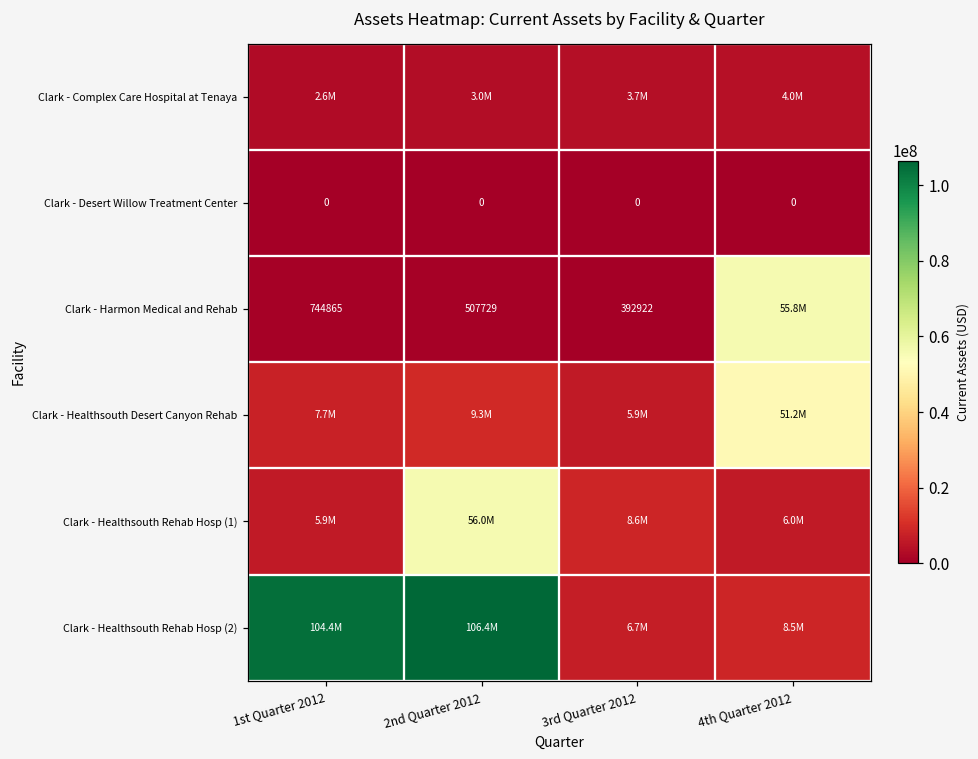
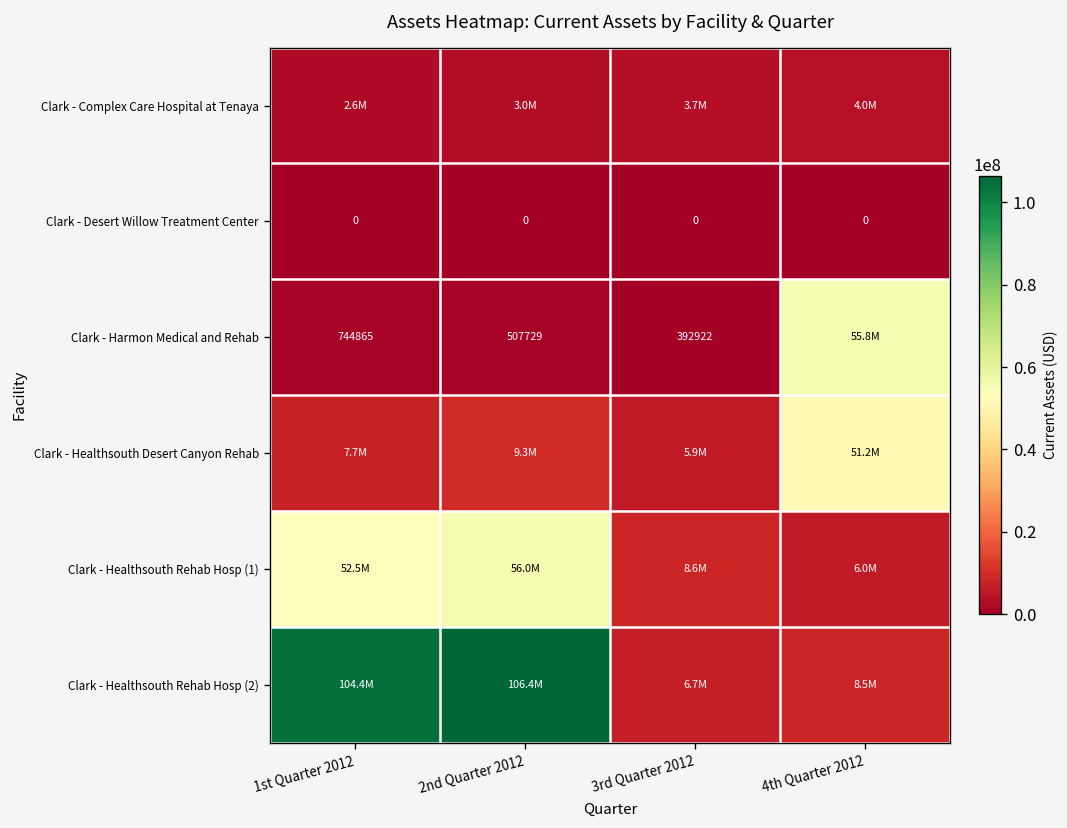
  {
    "Clark - Complex Care Hospital at Tenaya": {
      "1st Quarter 2012": "2.6M",
      "2nd Quarter 2012": "3.0M",
      "3rd Quarter 2012": "3.7M",
      "4th Quarter 2012": "4.0M"
    },
    "Clark - Desert Willow Treatment Center": {
      "1st Quarter 2012": "0",
      "2nd Quarter 2012": "0",
      "3rd Quarter 2012": "0",
      "4th Quarter 2012": "0"
    },
    "Clark - Harmon Medical and Rehab": {
      "1st Quarter 2012": "744865",
      "2nd Quarter 2012": "507729",
      "3rd Quarter 2012": "392922",
      "4th Quarter 2012": "55.8M"
    },
    "Clark - Healthsouth Desert Canyon Rehab": {
      "1st Quarter 2012": "7.7M",
      "2nd Quarter 2012": "9.3M",
      "3rd Quarter 2012": "5.9M",
      "4th Quarter 2012": "51.2M"
    },
    "Clark - Healthsouth Rehab Hosp (1)": {
-     "1st Quarter 2012": "5.9M",
+     "1st Quarter 2012": "52.5M",
      "2nd Quarter 2012": "56.0M",
      "3rd Quarter 2012": "8.6M",
      "4th Quarter 2012": "6.0M"
    },
    "Clark - Healthsouth Rehab Hosp (2)": {
      "1st Quarter 2012": "104.4M",
      "2nd Quarter 2012": "106.4M",
      "3rd Quarter 2012": "6.7M",
      "4th Quarter 2012": "8.5M"
    }
  }
